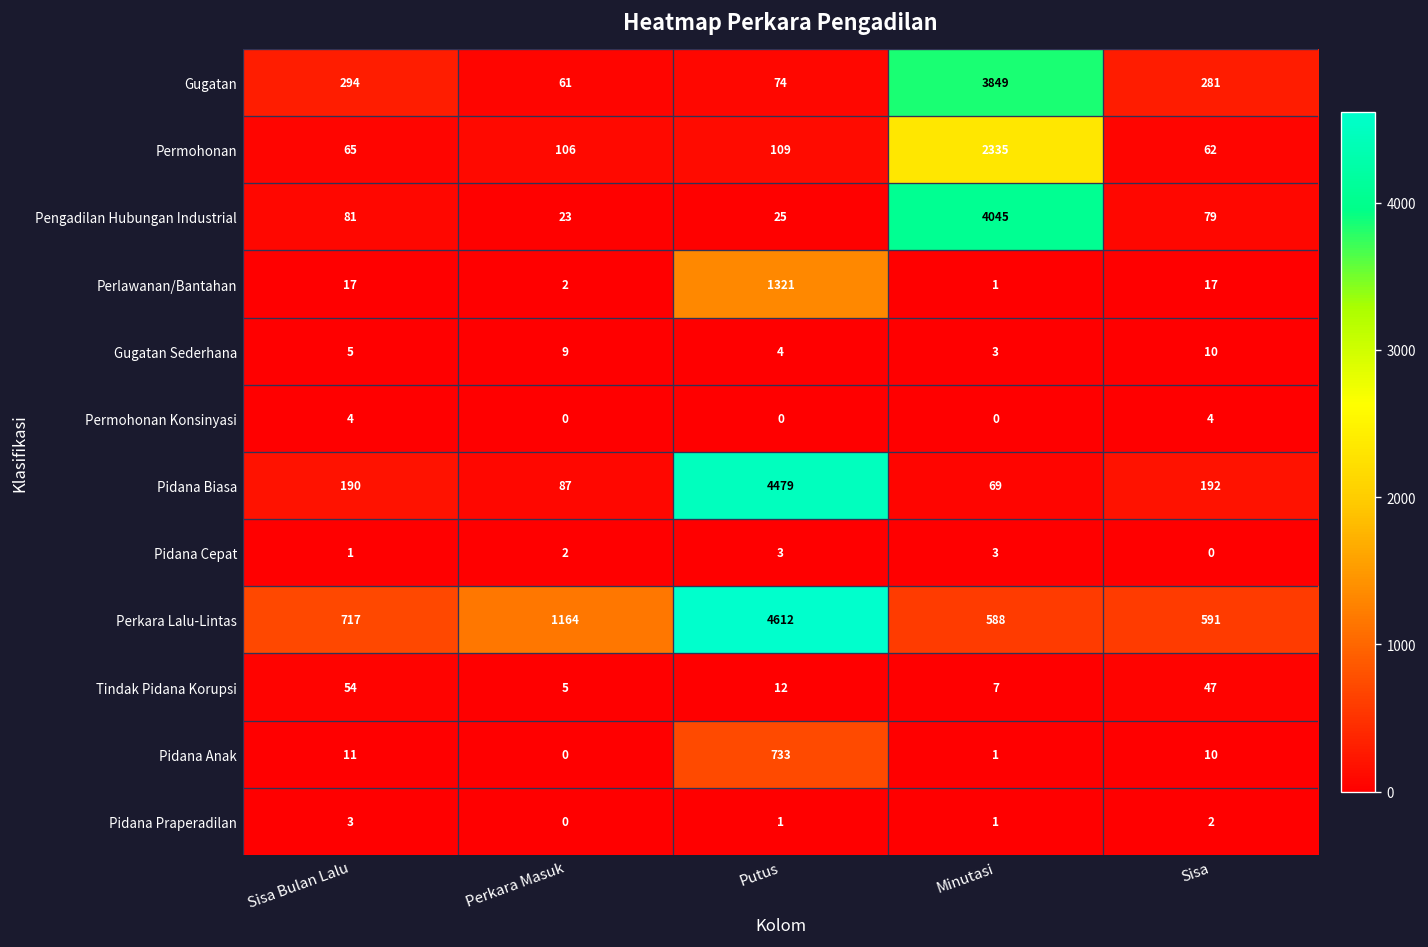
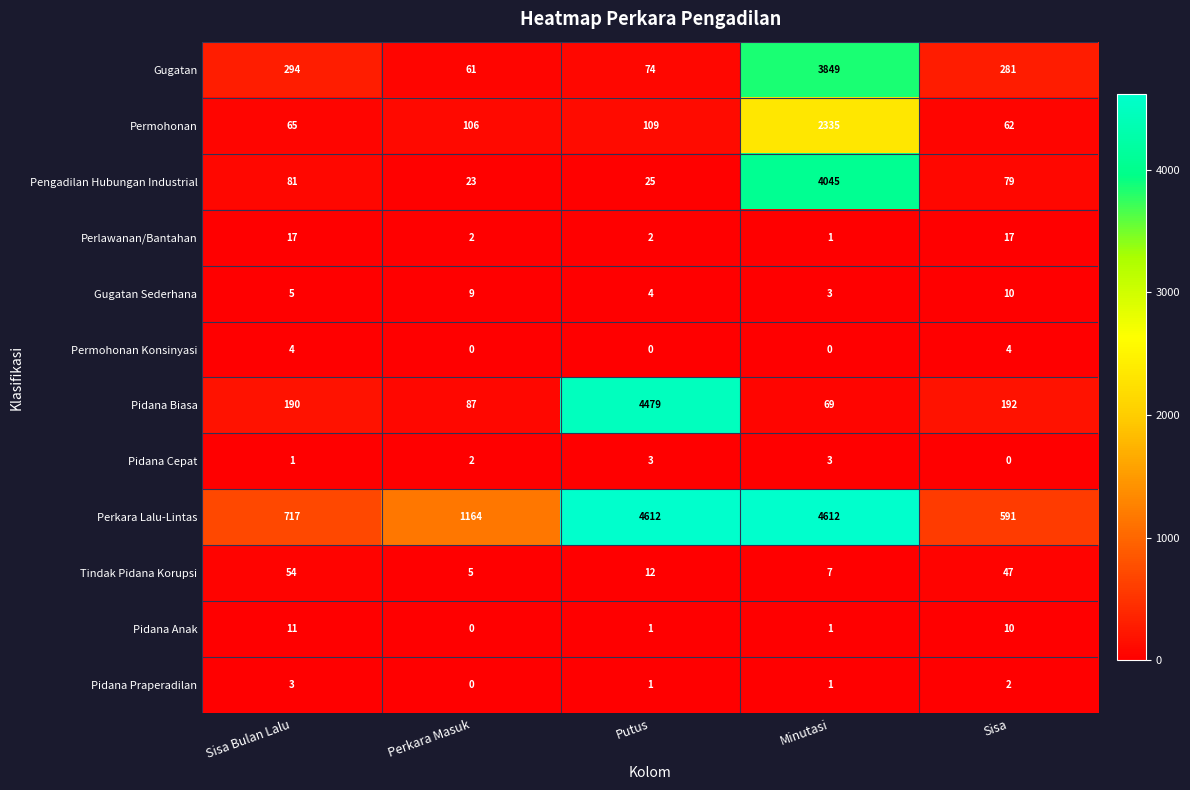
  {
    "Gugatan": {
      "Sisa Bulan Lalu": 294,
      "Perkara Masuk": 61,
      "Putus": 74,
      "Minutasi": 3849,
      "Sisa": 281
    },
    "Permohonan": {
      "Sisa Bulan Lalu": 65,
      "Perkara Masuk": 106,
      "Putus": 109,
      "Minutasi": 2335,
      "Sisa": 62
    },
    "Pengadilan Hubungan Industrial": {
      "Sisa Bulan Lalu": 81,
      "Perkara Masuk": 23,
      "Putus": 25,
      "Minutasi": 4045,
      "Sisa": 79
    },
    "Perlawanan/Bantahan": {
      "Sisa Bulan Lalu": 17,
      "Perkara Masuk": 2,
-     "Putus": 1321,
+     "Putus": 2,
      "Minutasi": 1,
      "Sisa": 17
    },
    "Gugatan Sederhana": {
      "Sisa Bulan Lalu": 5,
      "Perkara Masuk": 9,
      "Putus": 4,
      "Minutasi": 3,
      "Sisa": 10
    },
    "Permohonan Konsinyasi": {
      "Sisa Bulan Lalu": 4,
      "Perkara Masuk": 0,
      "Putus": 0,
      "Minutasi": 0,
      "Sisa": 4
    },
    "Pidana Biasa": {
      "Sisa Bulan Lalu": 190,
      "Perkara Masuk": 87,
      "Putus": 4479,
      "Minutasi": 69,
      "Sisa": 192
    },
    "Pidana Cepat": {
      "Sisa Bulan Lalu": 1,
      "Perkara Masuk": 2,
      "Putus": 3,
      "Minutasi": 3,
      "Sisa": 0
    },
    "Perkara Lalu-Lintas": {
      "Sisa Bulan Lalu": 717,
      "Perkara Masuk": 1164,
      "Putus": 4612,
-     "Minutasi": 588,
+     "Minutasi": 4612,
      "Sisa": 591
    },
    "Tindak Pidana Korupsi": {
      "Sisa Bulan Lalu": 54,
      "Perkara Masuk": 5,
      "Putus": 12,
      "Minutasi": 7,
      "Sisa": 47
    },
    "Pidana Anak": {
      "Sisa Bulan Lalu": 11,
      "Perkara Masuk": 0,
-     "Putus": 733,
+     "Putus": 1,
      "Minutasi": 1,
      "Sisa": 10
    },
    "Pidana Praperadilan": {
      "Sisa Bulan Lalu": 3,
      "Perkara Masuk": 0,
      "Putus": 1,
      "Minutasi": 1,
      "Sisa": 2
    }
  }
